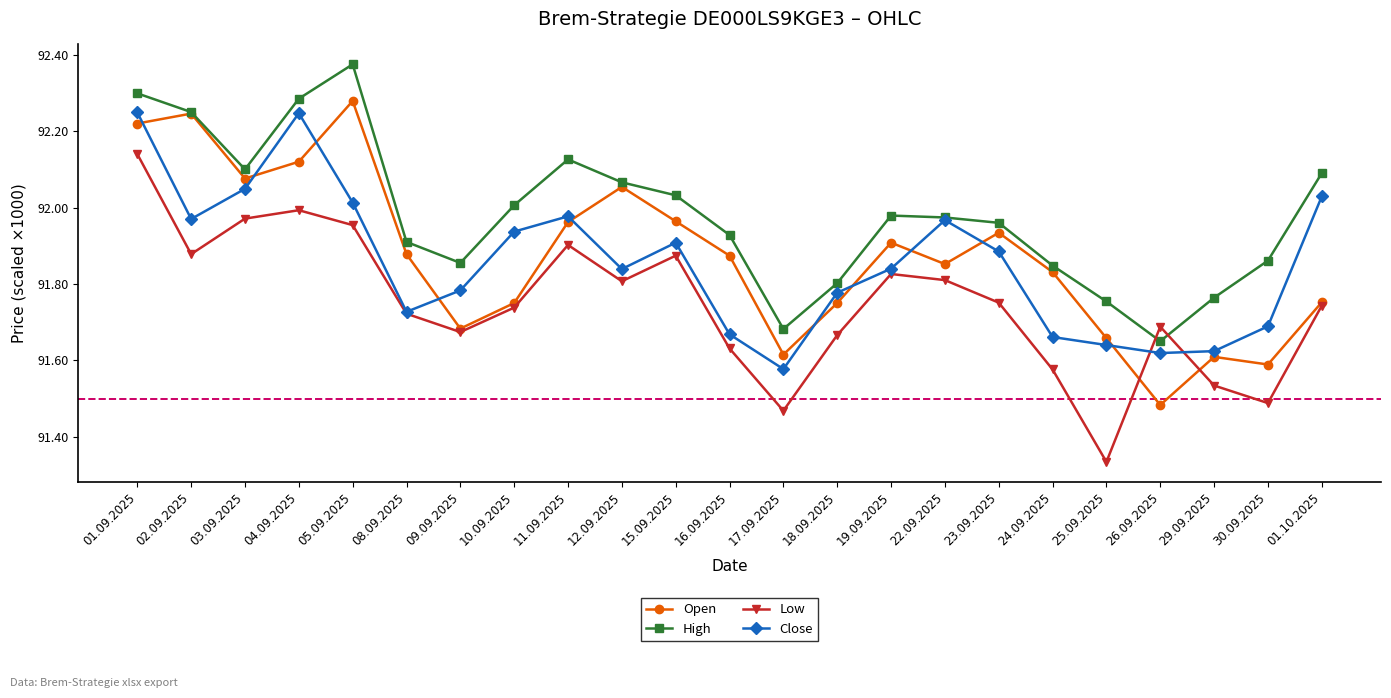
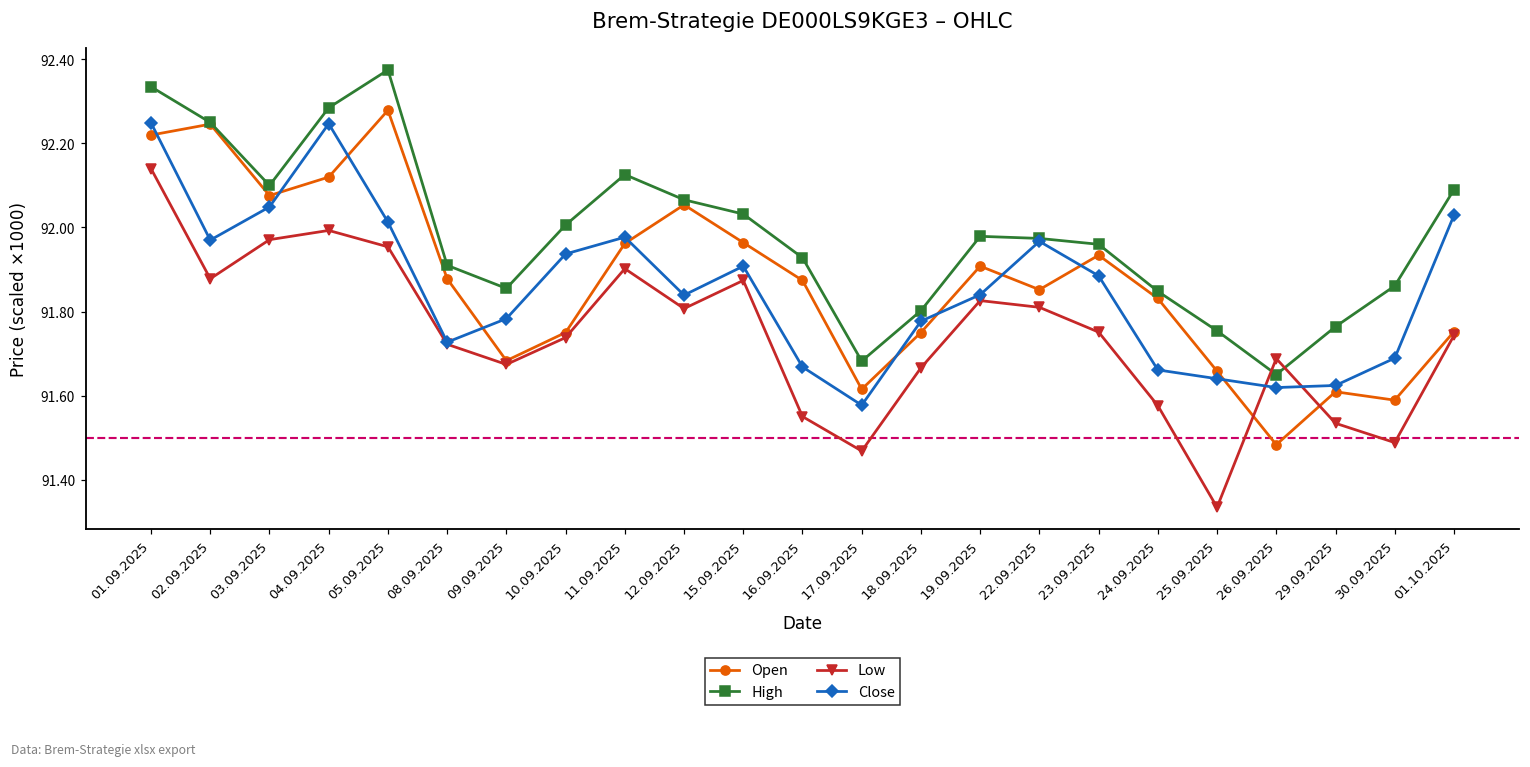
  {
    "Open": {
      "01.09.2025": 92.22,
      "03.09.2025": 92.08,
      "04.09.2025": 92.12,
      "05.09.2025": 92.28,
      "08.09.2025": 91.88,
      "09.09.2025": 91.68,
      "10.09.2025": 91.75,
      "11.09.2025": 91.96,
      "12.09.2025": 92.05,
      "15.09.2025": 91.96,
      "16.09.2025": 91.87,
      "17.09.2025": 91.62,
      "18.09.2025": 91.75,
      "19.09.2025": 91.91,
      "22.09.2025": 91.85,
      "23.09.2025": 91.93,
      "24.09.2025": 91.83,
      "25.09.2025": 91.66,
      "26.09.2025": 91.48,
      "29.09.2025": 91.61,
      "30.09.2025": 91.59,
      "01.10.2025": 91.75
    },
    "High": {
-     "01.09.2025": 92.30,
+     "01.09.2025": 92.34,
      "03.09.2025": 92.10,
      "04.09.2025": 92.29,
      "05.09.2025": 92.38,
      "08.09.2025": 91.91,
      "09.09.2025": 91.86,
      "10.09.2025": 92.01,
      "11.09.2025": 92.13,
      "12.09.2025": 92.07,
      "15.09.2025": 92.03,
      "16.09.2025": 91.93,
      "17.09.2025": 91.68,
      "18.09.2025": 91.80,
      "19.09.2025": 91.98,
      "22.09.2025": 91.97,
      "23.09.2025": 91.96,
      "24.09.2025": 91.85,
      "25.09.2025": 91.75,
      "26.09.2025": 91.65,
      "29.09.2025": 91.76,
      "30.09.2025": 91.86,
      "01.10.2025": 92.09
    },
    "Low": {
      "01.09.2025": 92.14,
      "02.09.2025": 91.88,
      "03.09.2025": 91.97,
      "04.09.2025": 91.99,
      "05.09.2025": 91.95,
      "09.09.2025": 91.67,
      "10.09.2025": 91.74,
      "11.09.2025": 91.90,
      "12.09.2025": 91.81,
      "15.09.2025": 91.87,
-     "16.09.2025": 91.63,
+     "16.09.2025": 91.55,
      "17.09.2025": 91.47,
      "18.09.2025": 91.67,
      "19.09.2025": 91.83,
      "22.09.2025": 91.81,
      "23.09.2025": 91.75,
      "24.09.2025": 91.58,
      "25.09.2025": 91.33,
      "26.09.2025": 91.69,
      "29.09.2025": 91.53,
      "30.09.2025": 91.49,
      "01.10.2025": 91.74
    },
    "Close": {
      "01.09.2025": 92.25,
      "02.09.2025": 91.97,
      "03.09.2025": 92.05,
      "04.09.2025": 92.25,
      "05.09.2025": 92.01,
      "09.09.2025": 91.78,
      "10.09.2025": 91.94,
      "11.09.2025": 91.98,
      "12.09.2025": 91.84,
      "15.09.2025": 91.91,
      "16.09.2025": 91.67,
      "17.09.2025": 91.58,
      "18.09.2025": 91.78,
      "19.09.2025": 91.84,
      "22.09.2025": 91.97,
      "23.09.2025": 91.89,
      "24.09.2025": 91.66,
      "25.09.2025": 91.64,
      "26.09.2025": 91.62,
      "29.09.2025": 91.62,
      "30.09.2025": 91.69,
      "01.10.2025": 92.03
    }
  }
